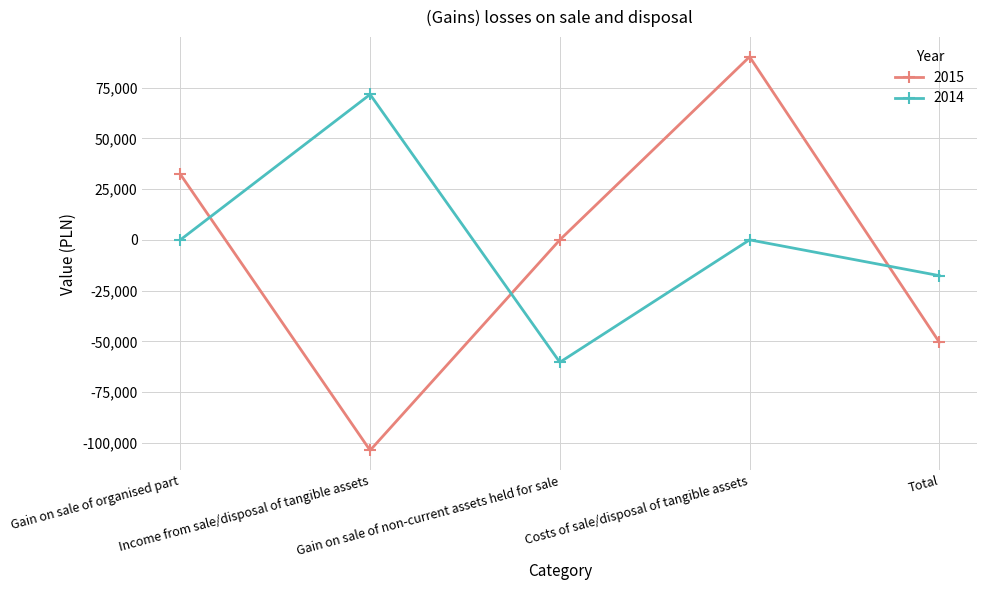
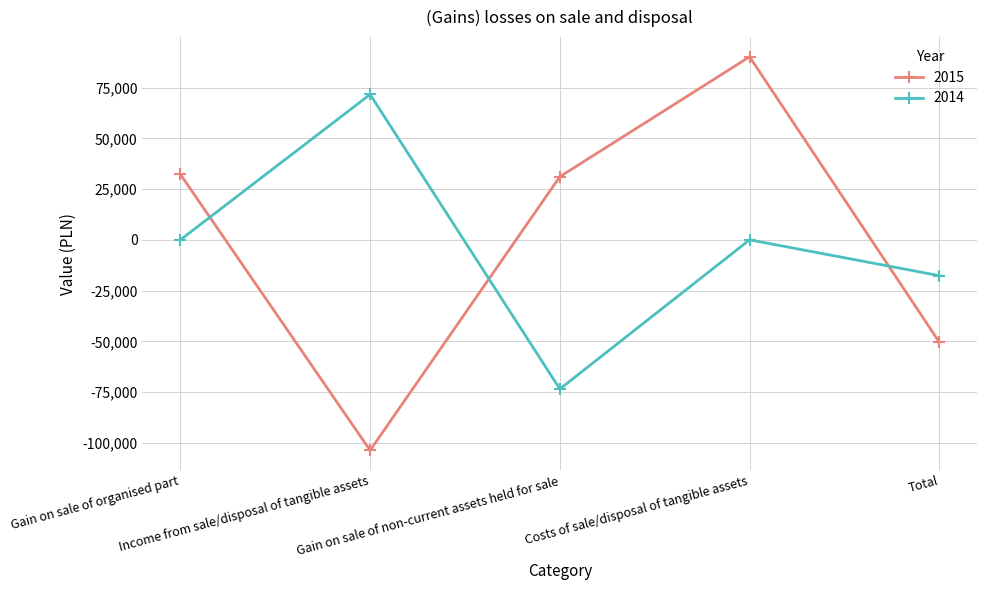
  {
    "2015": {
      "Gain on sale of organised part": "32,000",
      "Income from sale/disposal of tangible assets": "-104,000",
-     "Gain on sale of non-current assets held for sale": "0",
+     "Gain on sale of non-current assets held for sale": "31,000",
      "Costs of sale/disposal of tangible assets": "90,000",
      "Total": "-50,000"
    },
    "2014": {
      "Gain on sale of organised part": "0",
      "Income from sale/disposal of tangible assets": "72,000",
-     "Gain on sale of non-current assets held for sale": "-60,000",
+     "Gain on sale of non-current assets held for sale": "-73,000",
      "Costs of sale/disposal of tangible assets": "0",
      "Total": "-18,000"
    }
  }
